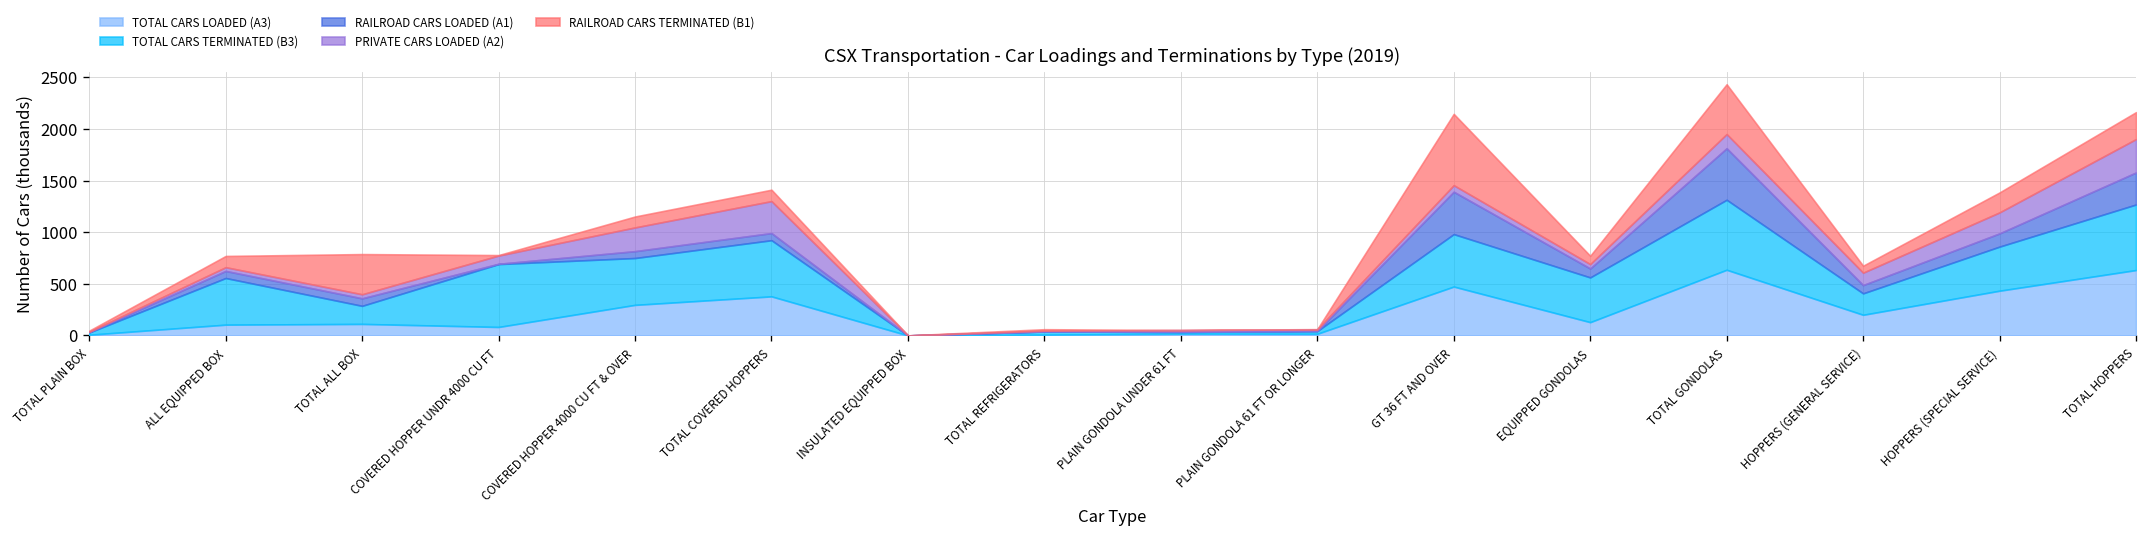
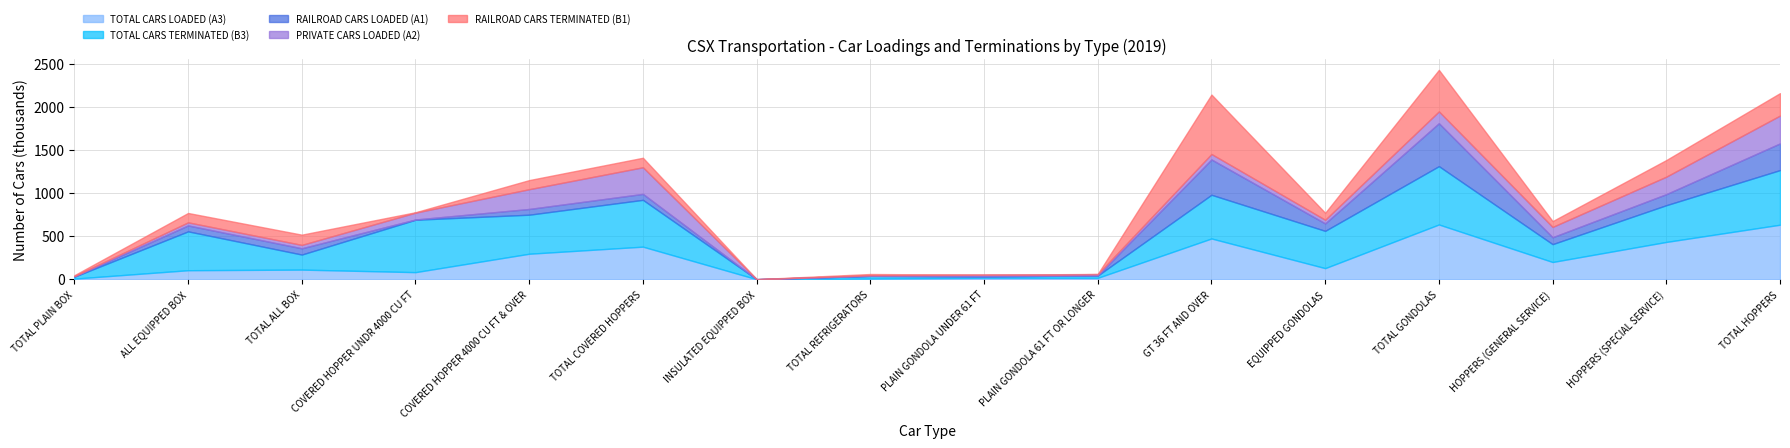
  {
    "TOTAL CARS LOADED (A3)": {
      "ALL EQUIPPED BOX": 100,
      "TOTAL ALL BOX": 100,
      "COVERED HOPPER UNDR 4000 CU FT": 100,
      "COVERED HOPPER 4000 CU FT & OVER": 300,
      "TOTAL COVERED HOPPERS": 400,
      "GT 36 FT AND OVER": 500,
      "EQUIPPED GONDOLAS": 100,
      "TOTAL GONDOLAS": 600,
      "HOPPERS (GENERAL SERVICE)": 200,
      "HOPPERS (SPECIAL SERVICE)": 400,
      "TOTAL HOPPERS": 600
    },
    "TOTAL CARS TERMINATED (B3)": {
      "ALL EQUIPPED BOX": 500,
      "TOTAL ALL BOX": 200,
      "COVERED HOPPER 4000 CU FT & OVER": 500,
      "TOTAL COVERED HOPPERS": 500,
      "GT 36 FT AND OVER": 500,
      "EQUIPPED GONDOLAS": 400,
      "TOTAL GONDOLAS": 700,
      "HOPPERS (GENERAL SERVICE)": 200,
      "HOPPERS (SPECIAL SERVICE)": 400,
      "TOTAL HOPPERS": 600
    },
    "RAILROAD CARS LOADED (A1)": {
      "ALL EQUIPPED BOX": 100,
      "TOTAL ALL BOX": 100,
      "COVERED HOPPER 4000 CU FT & OVER": 100,
      "TOTAL COVERED HOPPERS": 100,
      "GT 36 FT AND OVER": 400,
      "EQUIPPED GONDOLAS": 100,
      "TOTAL GONDOLAS": 500,
      "HOPPERS (GENERAL SERVICE)": 100,
      "HOPPERS (SPECIAL SERVICE)": 100,
      "TOTAL HOPPERS": 300
    },
    "PRIVATE CARS LOADED (A2)": {
      "ALL EQUIPPED BOX": 0,
      "TOTAL ALL BOX": 0,
      "COVERED HOPPER 4000 CU FT & OVER": 200,
      "TOTAL COVERED HOPPERS": 300,
      "GT 36 FT AND OVER": 100,
      "EQUIPPED GONDOLAS": 0,
      "TOTAL GONDOLAS": 100,
      "HOPPERS (GENERAL SERVICE)": 100,
      "HOPPERS (SPECIAL SERVICE)": 200,
      "TOTAL HOPPERS": 300
    },
    "RAILROAD CARS TERMINATED (B1)": {
      "ALL EQUIPPED BOX": 100,
-     "TOTAL ALL BOX": 400,
+     "TOTAL ALL BOX": 100,
      "COVERED HOPPER 4000 CU FT & OVER": 100,
      "TOTAL COVERED HOPPERS": 100,
      "GT 36 FT AND OVER": 700,
      "EQUIPPED GONDOLAS": 100,
      "TOTAL GONDOLAS": 500,
      "HOPPERS (GENERAL SERVICE)": 100,
      "HOPPERS (SPECIAL SERVICE)": 200,
      "TOTAL HOPPERS": 300
    }
  }
